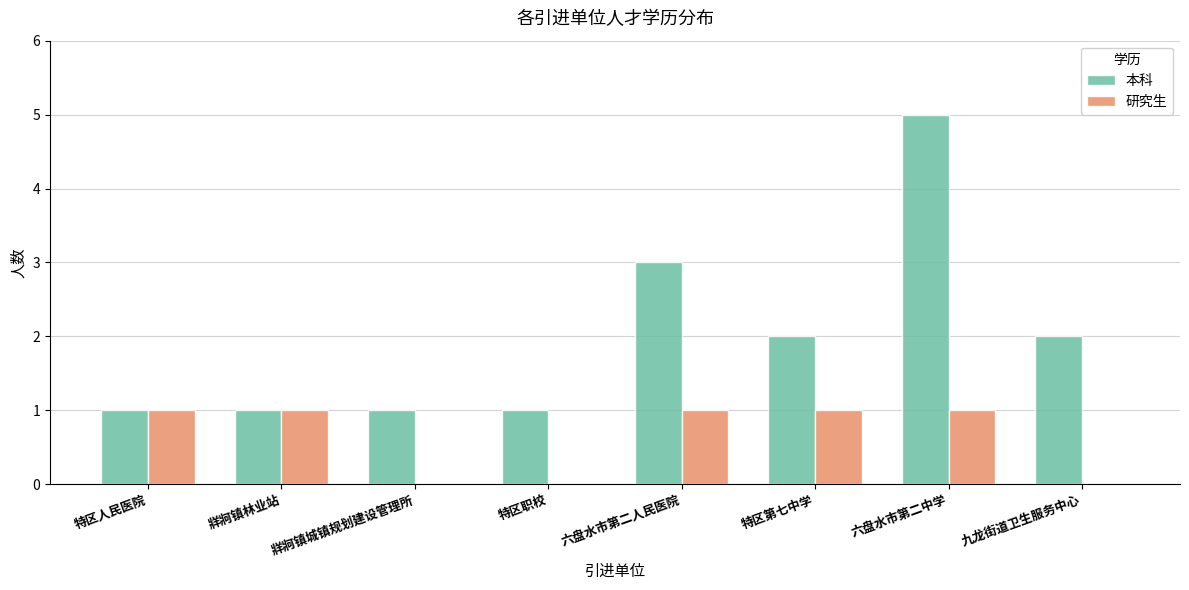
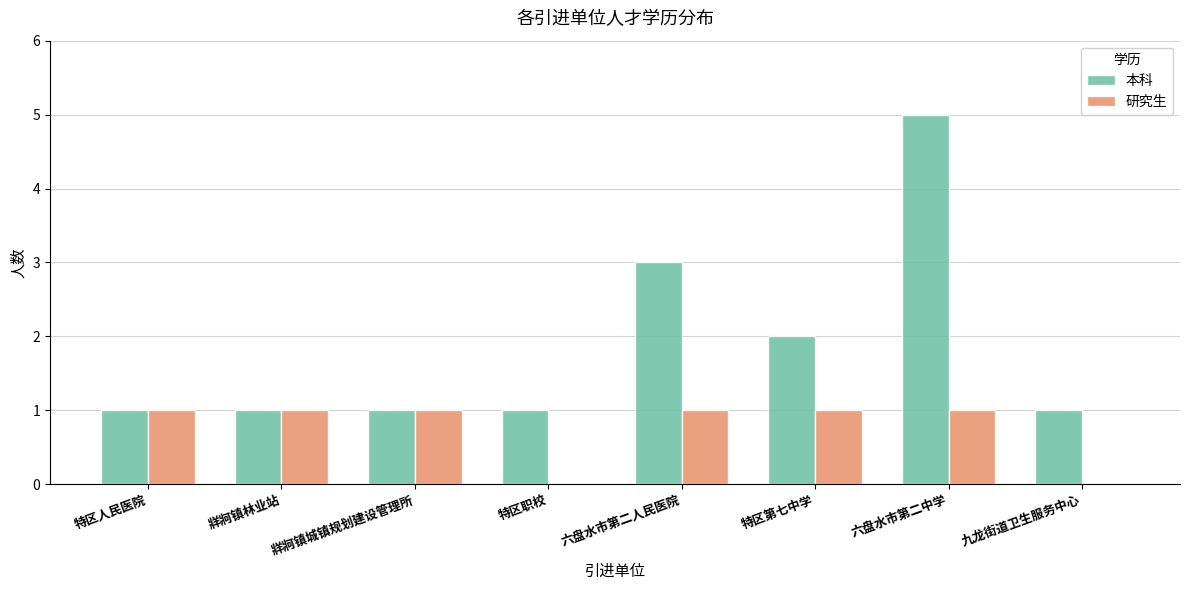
  {
    "本科": {
      "特区人民医院": 1,
      "牂牁镇林业站": 1,
      "牂牁镇城镇规划建设管理所": 1,
      "特区职校": 1,
      "六盘水市第二人民医院": 3,
      "特区第七中学": 2,
      "六盘水市第二中学": 5,
-     "九龙街道卫生服务中心": 2
+     "九龙街道卫生服务中心": 1
    },
    "研究生": {
      "特区人民医院": 1,
      "牂牁镇林业站": 1,
-     "牂牁镇城镇规划建设管理所": 0,
+     "牂牁镇城镇规划建设管理所": 1,
      "特区职校": 0,
      "六盘水市第二人民医院": 1,
      "特区第七中学": 1,
      "六盘水市第二中学": 1,
      "九龙街道卫生服务中心": 0
    }
  }
